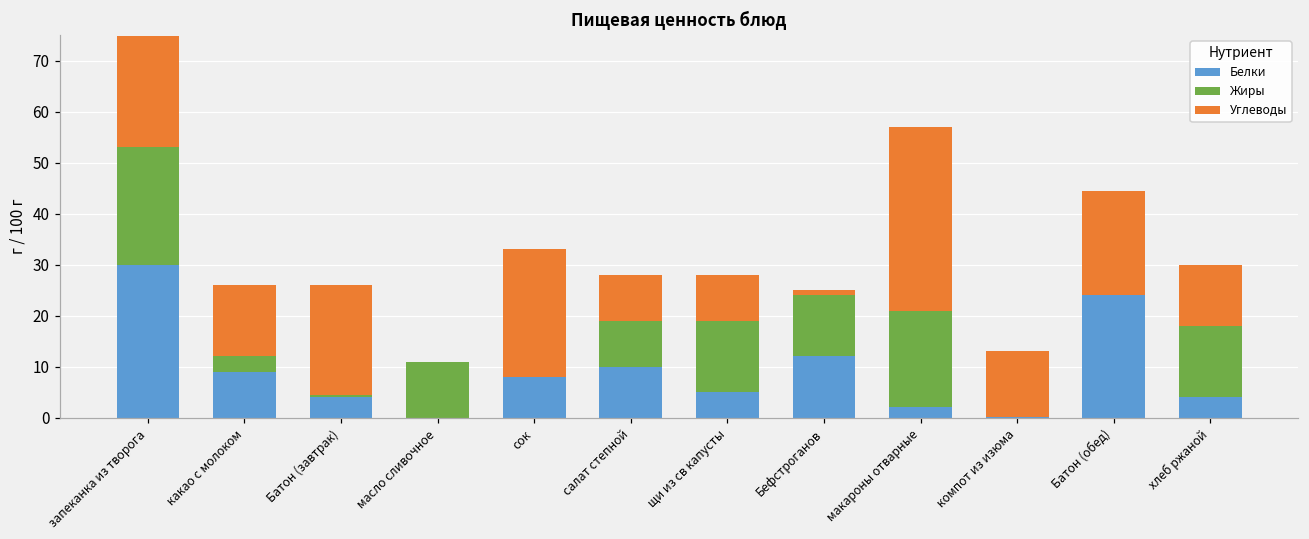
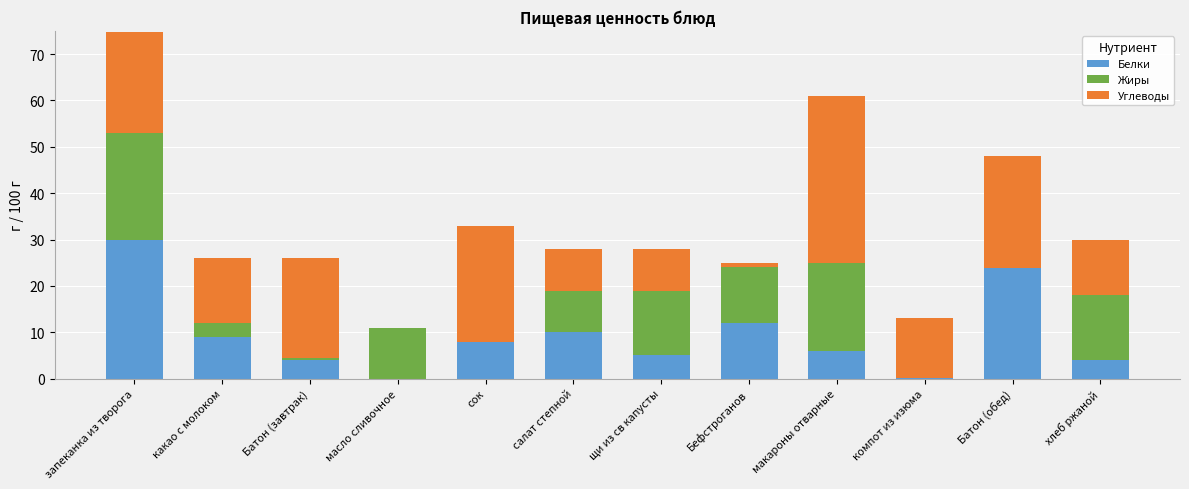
  {
    "Белки": {
      "запеканка из творога": 30,
      "какао с молоком": 9,
      "Батон (завтрак)": 4,
      "масло сливочное": 0,
      "сок": 8,
      "салат степной": 10,
      "щи из св капусты": 5,
      "Бефстроганов": 12,
-     "макароны отварные": 2,
+     "макароны отварные": 6,
      "Батон (обед)": 24,
      "хлеб ржаной": 4
    },
    "Жиры": {
      "запеканка из творога": 23,
      "какао с молоком": 3,
      "масло сливочное": 11,
      "сок": 0,
      "салат степной": 9,
      "щи из св капусты": 14,
      "Бефстроганов": 12,
      "макароны отварные": 19,
      "компот из изюма": 0,
      "Батон (обед)": 0,
      "хлеб ржаной": 14
    },
    "Углеводы": {
      "запеканка из творога": 22,
      "какао с молоком": 14,
      "Батон (завтрак)": 22,
      "масло сливочное": 0,
      "сок": 25,
      "салат степной": 9,
      "щи из св капусты": 9,
      "Бефстроганов": 1,
      "макароны отварные": 36,
      "компот из изюма": 13,
-     "Батон (обед)": 20,
+     "Батон (обед)": 24,
      "хлеб ржаной": 12
    }
  }
